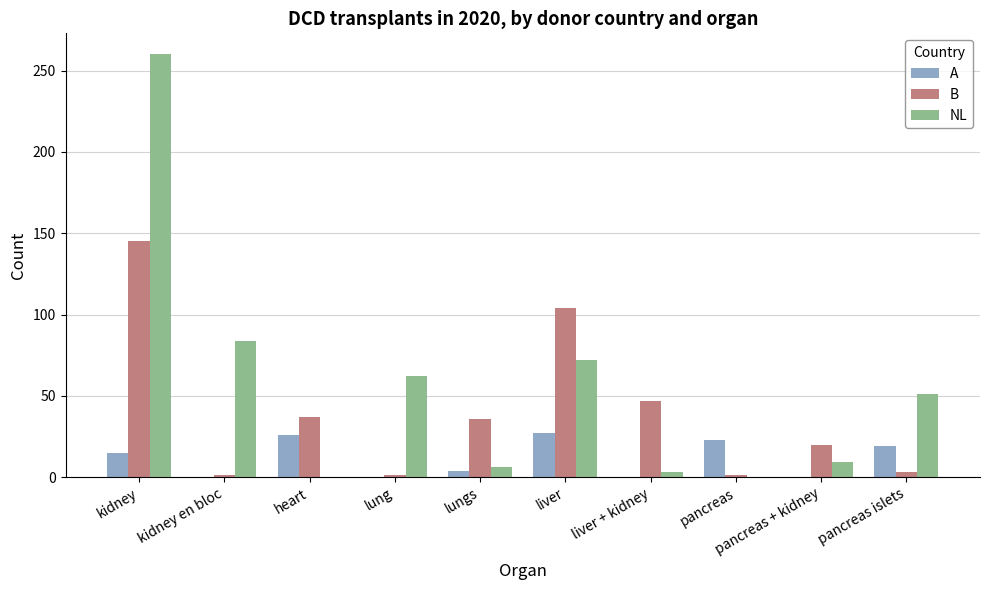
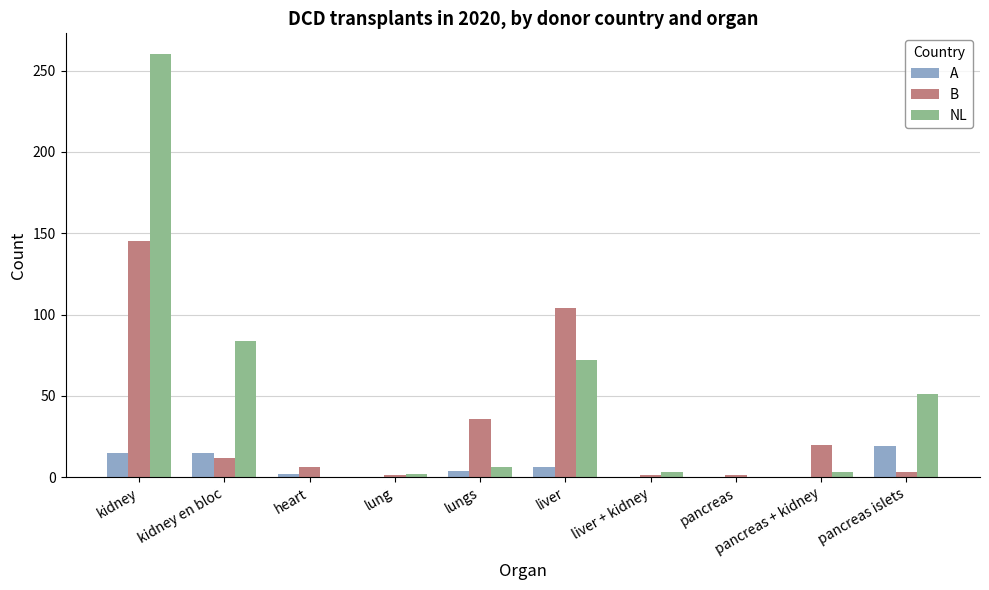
  {
    "A": {
      "kidney": 15,
-     "kidney en bloc": 0,
-     "heart": 26,
+     "kidney en bloc": 15,
+     "heart": 2,
      "lung": 0,
      "lungs": 4,
-     "liver": 27,
+     "liver": 6,
      "liver + kidney": 0,
-     "pancreas": 23,
+     "pancreas": 0,
      "pancreas + kidney": 0,
      "pancreas islets": 19
    },
    "B": {
      "kidney": 145,
-     "kidney en bloc": 1,
-     "heart": 37,
+     "kidney en bloc": 12,
+     "heart": 6,
      "lungs": 36,
      "liver": 104,
-     "liver + kidney": 47,
+     "liver + kidney": 1,
      "pancreas + kidney": 20,
      "pancreas islets": 3
    },
    "NL": {
      "kidney": 260,
      "kidney en bloc": 84,
      "heart": 0,
-     "lung": 62,
+     "lung": 2,
      "lungs": 6,
      "liver": 72,
      "liver + kidney": 3,
      "pancreas": 0,
-     "pancreas + kidney": 9,
+     "pancreas + kidney": 3,
      "pancreas islets": 51
    }
  }
